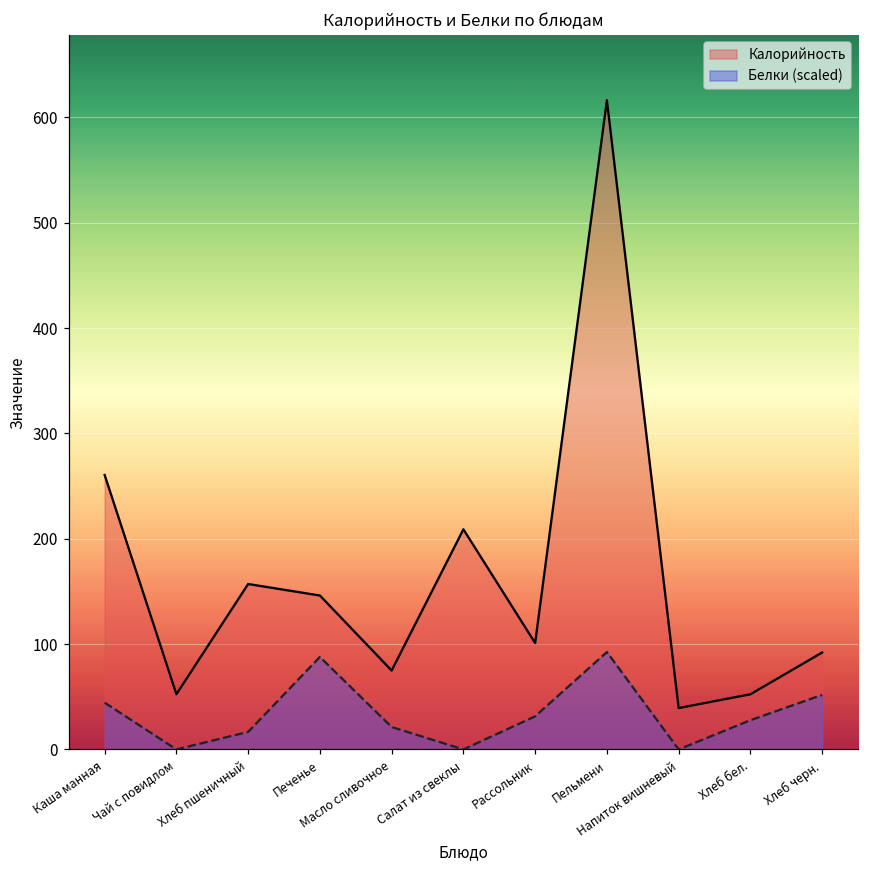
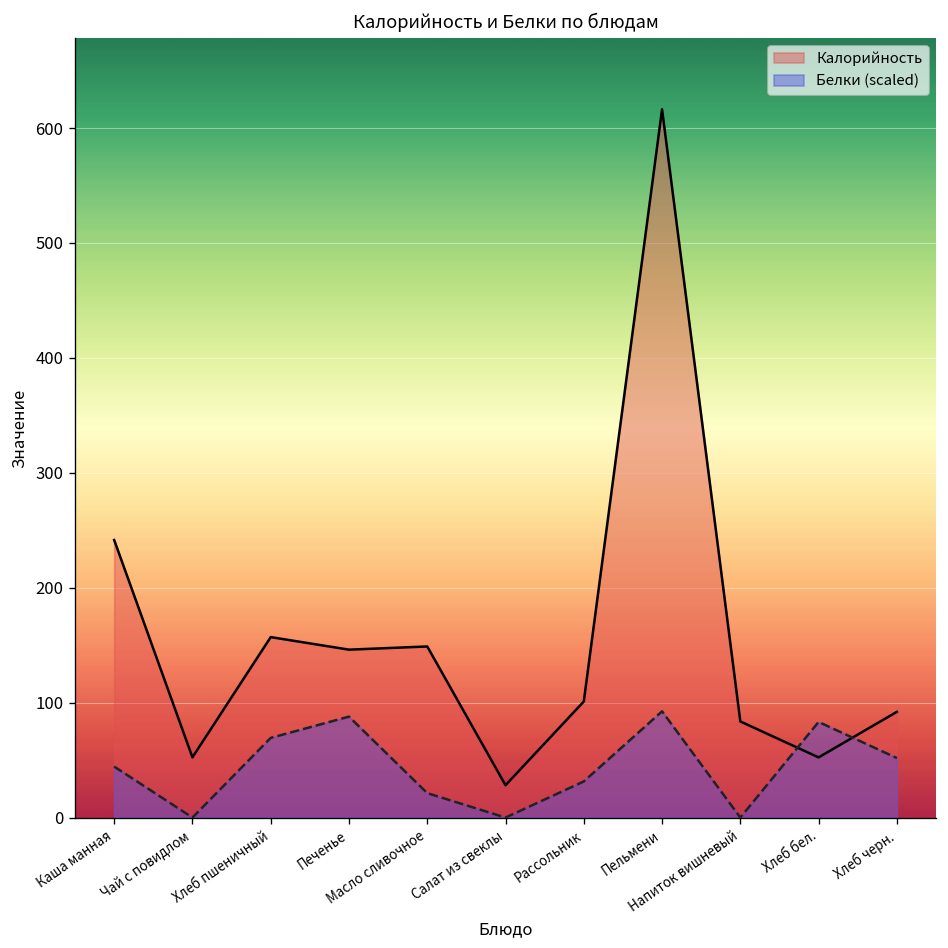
  {
    "Калорийность": {
-     "Каша манная": 260,
+     "Каша манная": 240,
      "Чай с повидлом": 50,
      "Хлеб пшеничный": 160,
      "Печенье": 150,
-     "Масло сливочное": 70,
-     "Салат из свеклы": 210,
+     "Масло сливочное": 150,
+     "Салат из свеклы": 30,
      "Рассольник": 100,
      "Пельмени": 620,
-     "Напиток вишневый": 40,
+     "Напиток вишневый": 80,
      "Хлеб бел.": 50,
      "Хлеб черн.": 90
    },
    "Белки (scaled)": {
      "Каша манная": 40,
      "Чай с повидлом": 0,
-     "Хлеб пшеничный": 20,
+     "Хлеб пшеничный": 70,
      "Печенье": 90,
      "Масло сливочное": 20,
      "Салат из свеклы": 0,
      "Рассольник": 30,
      "Пельмени": 90,
      "Напиток вишневый": 0,
-     "Хлеб бел.": 30,
+     "Хлеб бел.": 80,
      "Хлеб черн.": 50
    }
  }
